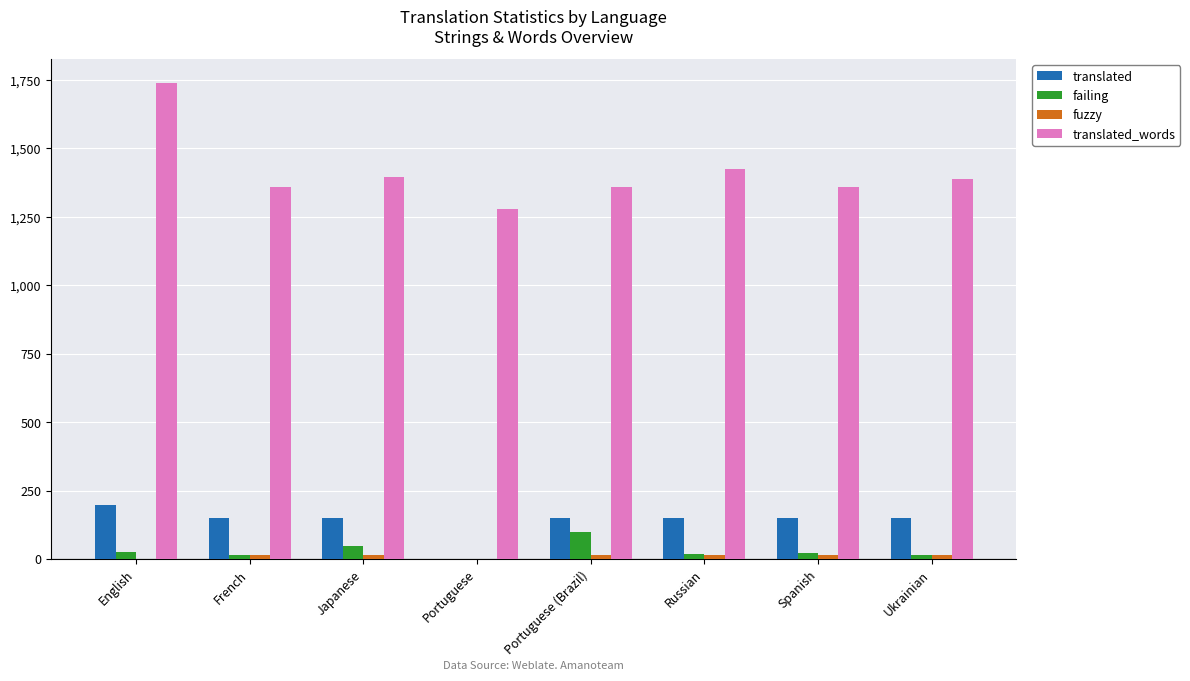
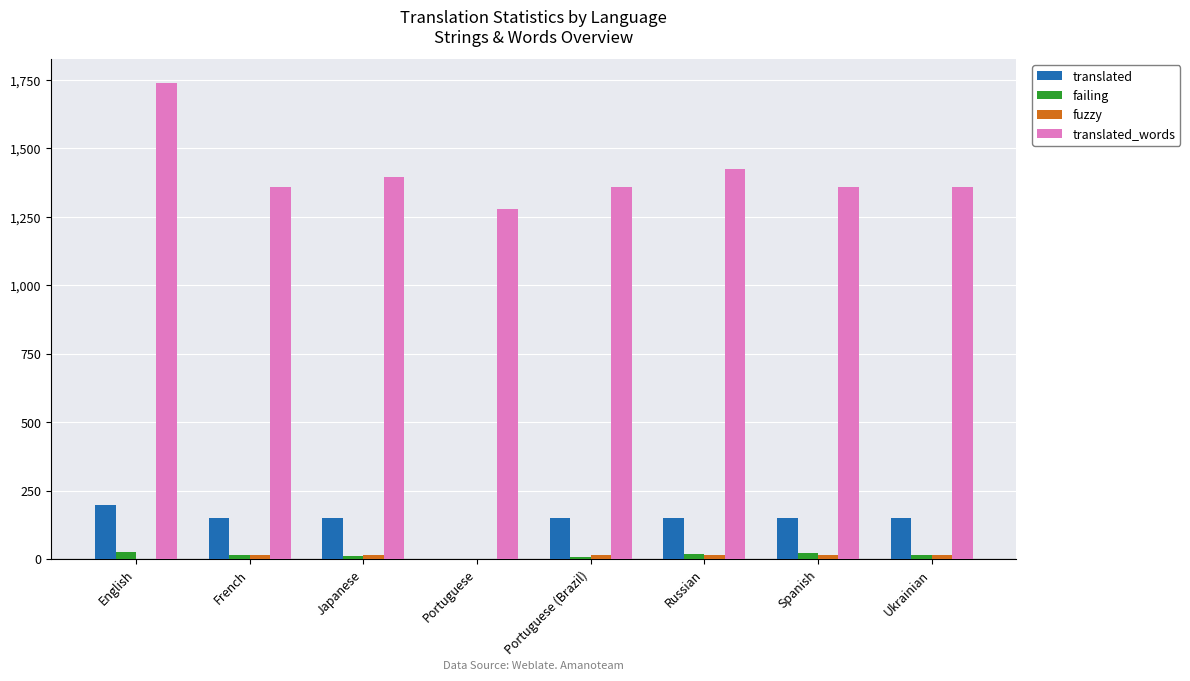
  {
    "translated": {
      "English": "200",
      "French": "150",
      "Japanese": "150",
      "Portuguese": "0",
      "Portuguese (Brazil)": "150",
      "Russian": "150",
      "Spanish": "150",
      "Ukrainian": "150"
    },
    "failing": {
      "English": "30",
      "French": "20",
-     "Japanese": "50",
+     "Japanese": "10",
      "Portuguese": "0",
-     "Portuguese (Brazil)": "100",
+     "Portuguese (Brazil)": "10",
      "Russian": "20",
      "Spanish": "20",
      "Ukrainian": "10"
    },
    "fuzzy": {
      "English": "0",
      "French": "10",
      "Japanese": "10",
      "Portuguese": "0",
      "Portuguese (Brazil)": "10",
      "Russian": "10",
      "Spanish": "10",
      "Ukrainian": "10"
    },
    "translated_words": {
      "English": "1,740",
      "French": "1,360",
      "Japanese": "1,400",
      "Portuguese": "1,280",
      "Portuguese (Brazil)": "1,360",
      "Russian": "1,420",
      "Spanish": "1,360",
-     "Ukrainian": "1,390"
+     "Ukrainian": "1,360"
    }
  }
